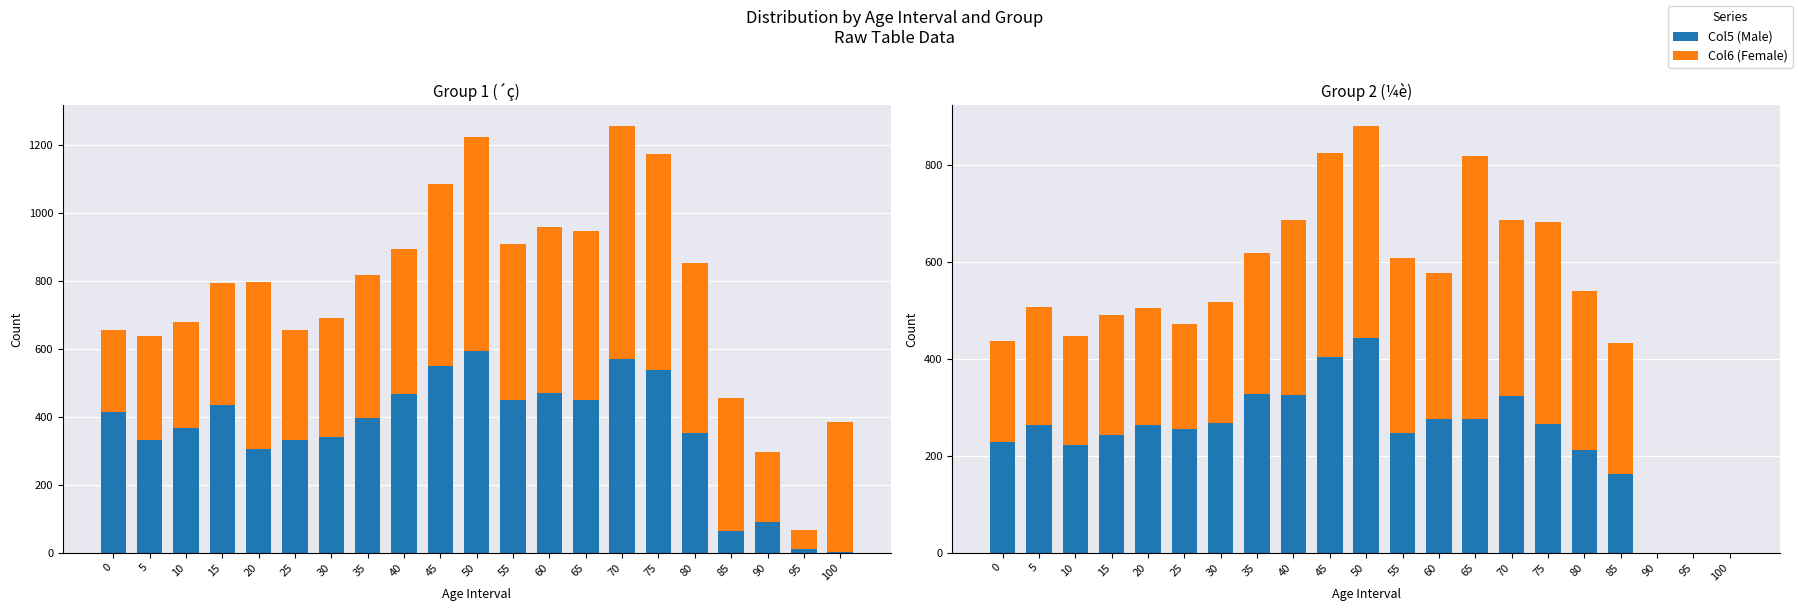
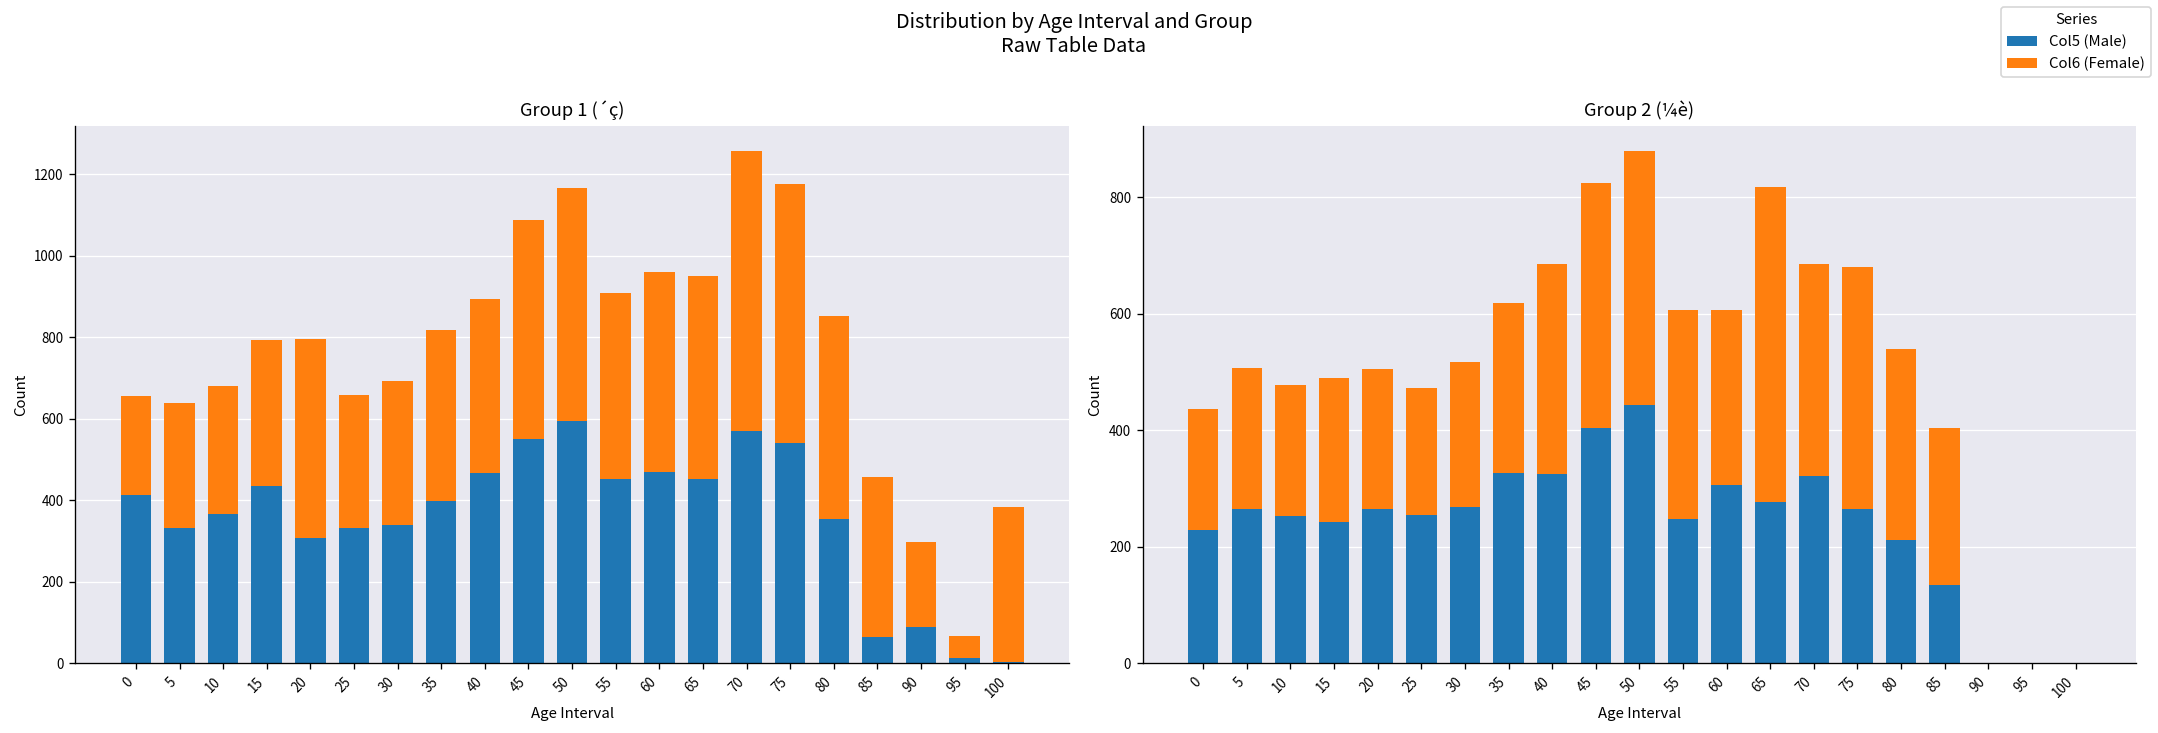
  {
    "Group 1 (´ç)": {
      "Col5 (Male)": {
        "0": 410,
        "5": 330,
        "10": 370,
        "15": 440,
        "20": 310,
        "25": 330,
        "30": 340,
        "35": 400,
        "40": 470,
        "45": 550,
        "50": 590,
        "55": 450,
        "60": 470,
        "65": 450,
        "70": 570,
        "75": 540,
        "80": 350,
        "85": 60,
        "90": 90,
        "95": 10
      },
      "Col6 (Female)": {
        "0": 240,
        "5": 310,
        "10": 310,
        "15": 360,
        "20": 490,
        "25": 330,
        "30": 350,
        "35": 420,
        "40": 430,
        "45": 540,
-       "50": 630,
+       "50": 570,
        "55": 460,
        "60": 490,
        "65": 500,
        "70": 690,
        "75": 640,
        "80": 500,
        "85": 390,
        "90": 210,
        "95": 50,
        "100": 380
      }
    },
    "Group 2 (¼è)": {
      "Col5 (Male)": {
        "0": 230,
        "5": 260,
-       "10": 220,
+       "10": 250,
        "15": 240,
        "20": 260,
        "25": 250,
        "30": 270,
        "35": 330,
        "40": 330,
        "45": 400,
        "50": 440,
        "55": 250,
-       "60": 280,
+       "60": 310,
        "65": 280,
        "70": 320,
        "75": 270,
        "80": 210,
-       "85": 160,
+       "85": 130,
        "90": 0,
        "95": 0,
        "100": 0
      },
      "Col6 (Female)": {
        "0": 210,
        "5": 240,
        "10": 230,
        "15": 250,
        "20": 240,
        "25": 220,
        "30": 250,
        "35": 290,
        "40": 360,
        "45": 420,
        "50": 440,
        "55": 360,
        "60": 300,
        "65": 540,
        "70": 360,
        "75": 420,
        "80": 330,
        "85": 270,
        "90": 0,
        "95": 0,
        "100": 0
      }
    }
  }
